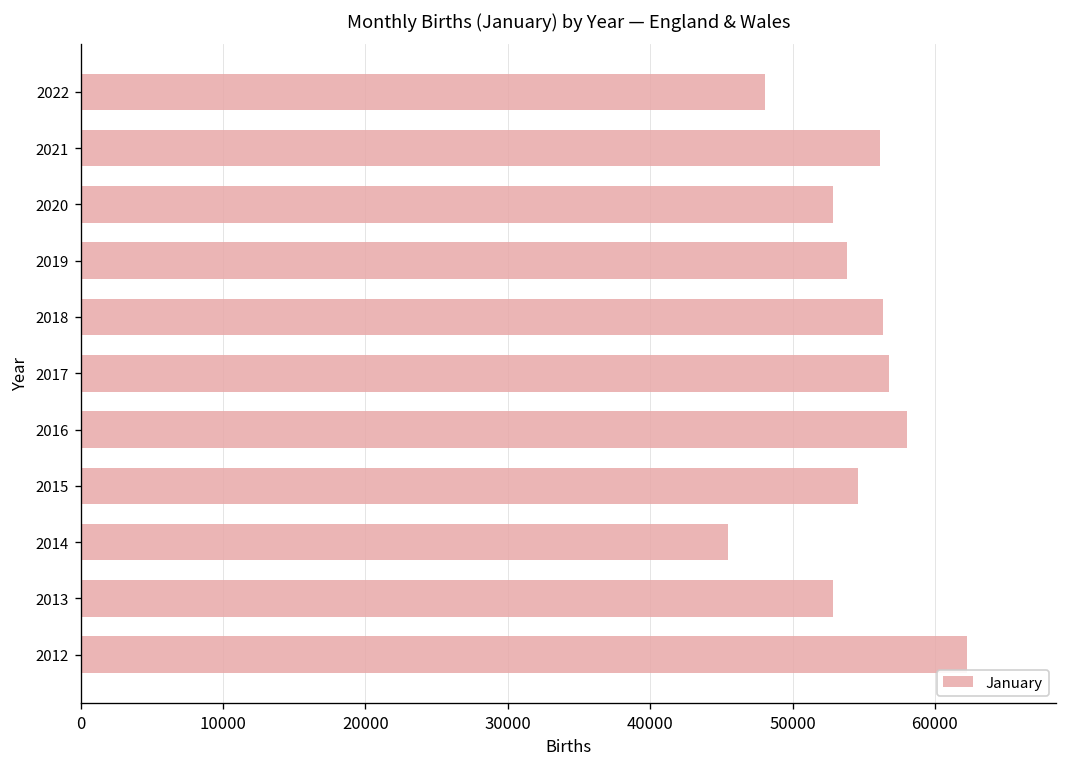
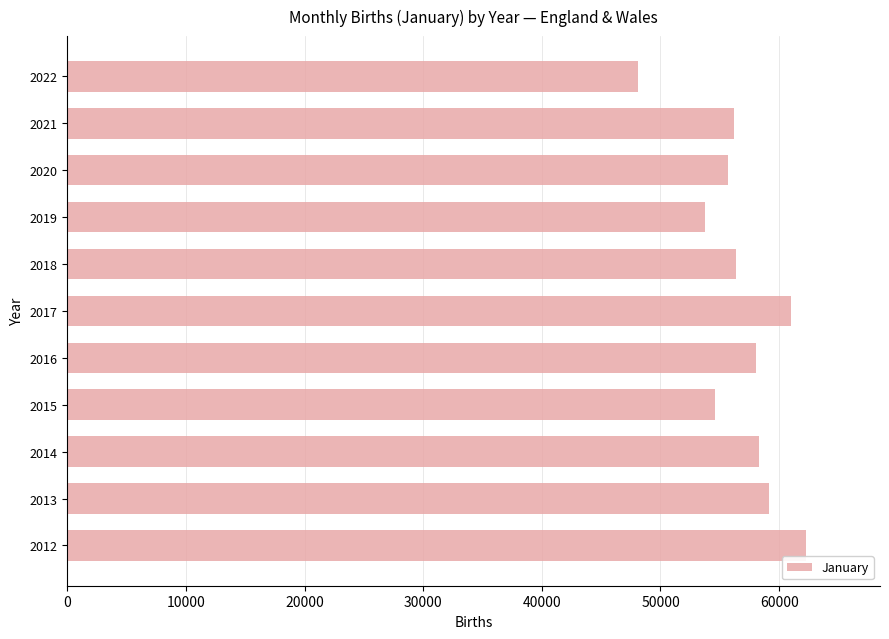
  {
    "2022": 48100,
    "2021": 56200,
-   "2020": 52800,
+   "2020": 55700,
    "2019": 53800,
    "2018": 56400,
-   "2017": 56800,
+   "2017": 61000,
    "2016": 58000,
    "2015": 54600,
-   "2014": 45500,
-   "2013": 52800,
+   "2014": 58300,
+   "2013": 59100,
    "2012": 62300
  }
